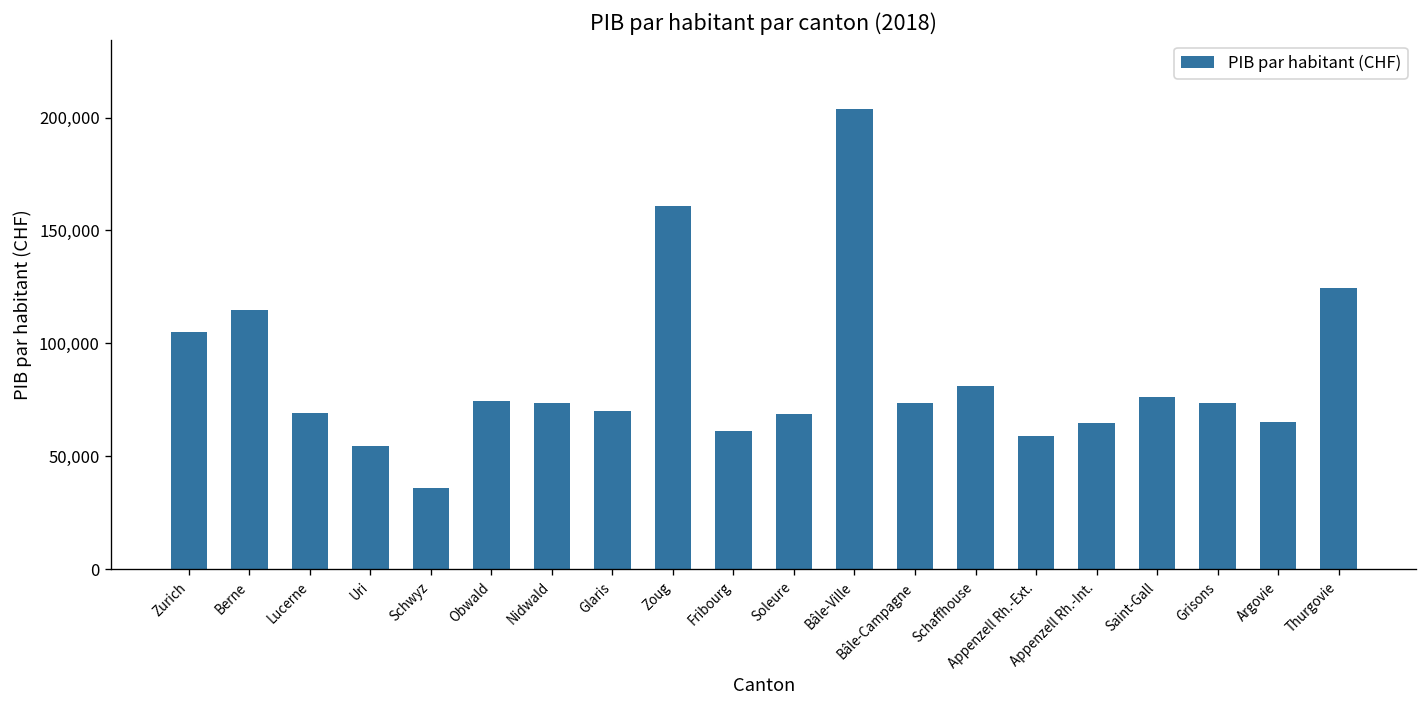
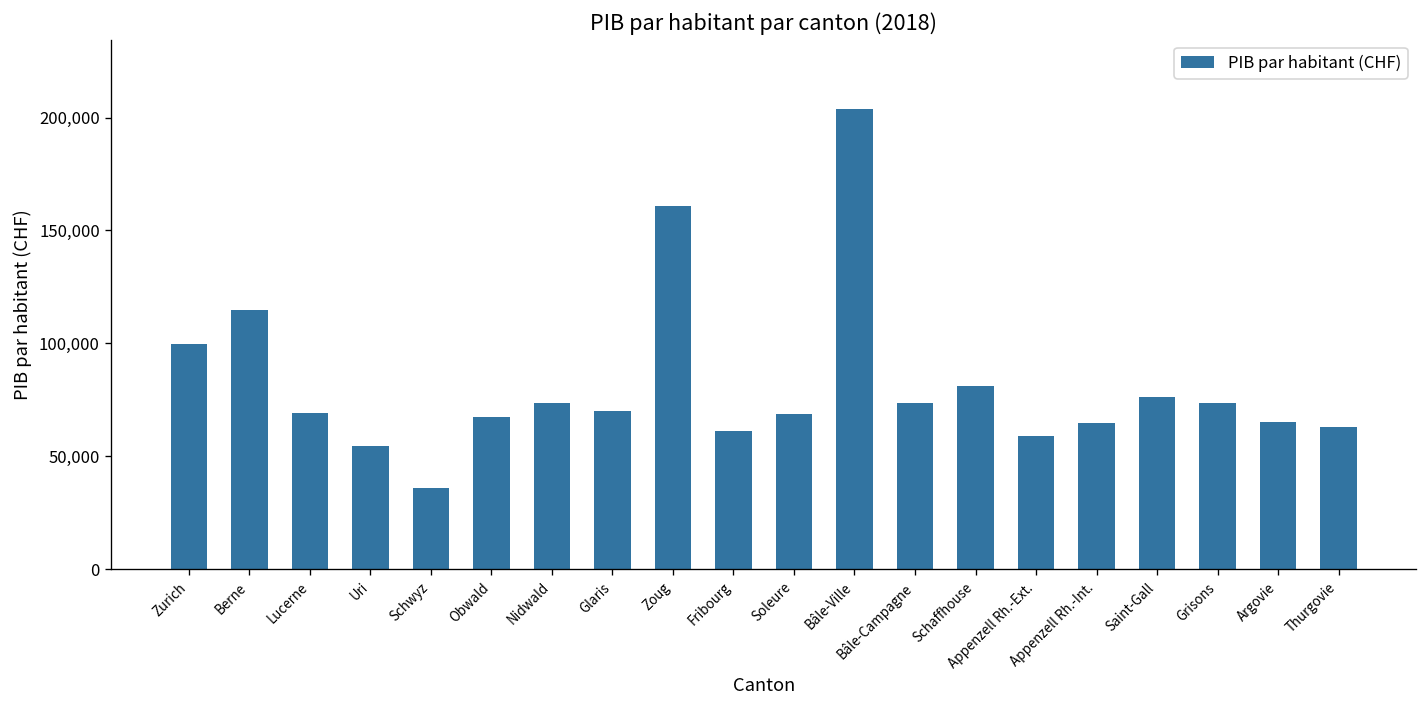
  {
-   "Zurich": "105,000",
+   "Zurich": "99,000",
    "Berne": "115,000",
    "Lucerne": "69,000",
    "Uri": "54,000",
    "Schwyz": "36,000",
-   "Obwald": "74,000",
+   "Obwald": "67,000",
    "Nidwald": "74,000",
    "Glaris": "70,000",
    "Zoug": "161,000",
    "Fribourg": "61,000",
    "Soleure": "69,000",
    "Bâle-Ville": "204,000",
    "Bâle-Campagne": "74,000",
    "Schaffhouse": "81,000",
    "Appenzell Rh.-Ext.": "59,000",
    "Appenzell Rh.-Int.": "65,000",
    "Saint-Gall": "76,000",
    "Grisons": "73,000",
    "Argovie": "65,000",
-   "Thurgovie": "125,000"
+   "Thurgovie": "63,000"
  }
